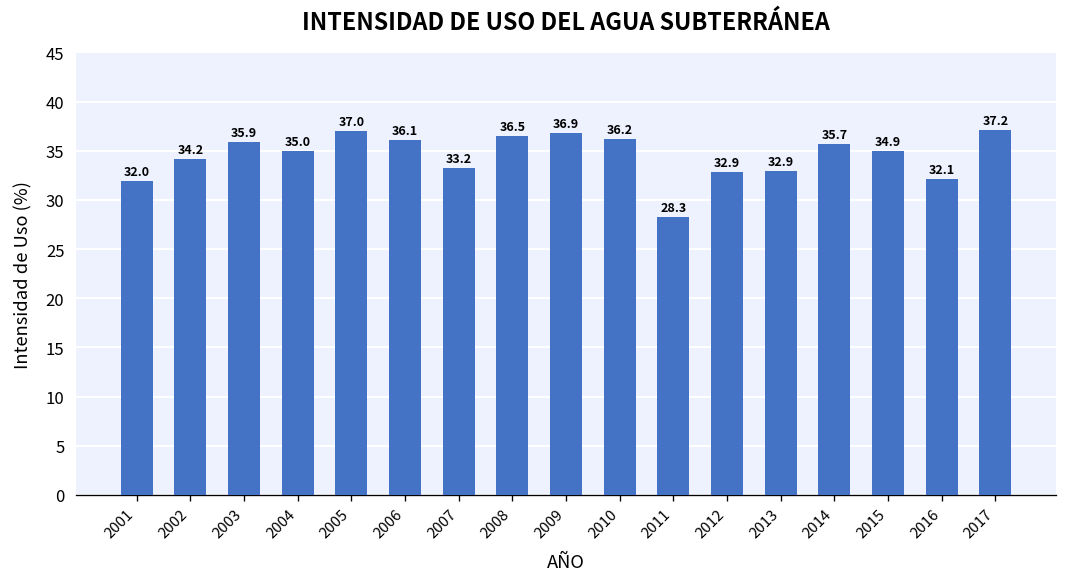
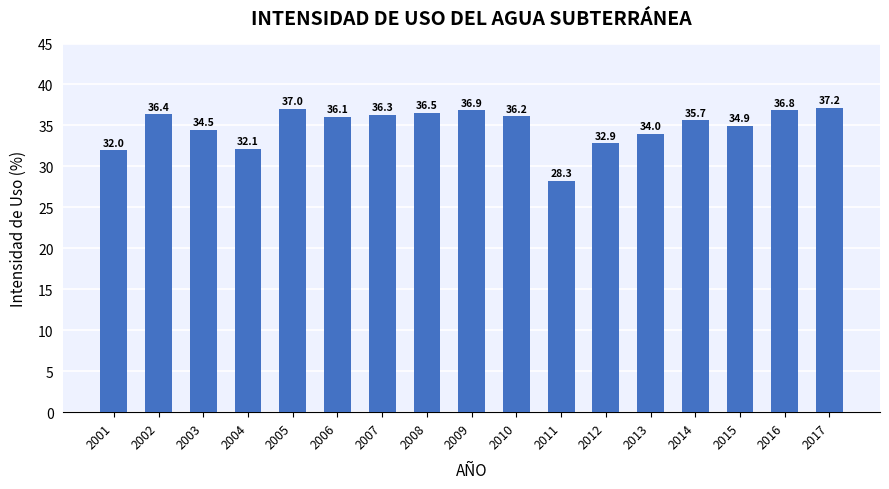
  {
    "2001": 32.0,
-   "2002": 34.2,
-   "2003": 35.9,
-   "2004": 35.0,
+   "2002": 36.4,
+   "2003": 34.5,
+   "2004": 32.1,
    "2005": 37.0,
    "2006": 36.1,
-   "2007": 33.2,
+   "2007": 36.3,
    "2008": 36.5,
    "2009": 36.9,
    "2010": 36.2,
    "2011": 28.3,
    "2012": 32.9,
-   "2013": 32.9,
+   "2013": 34.0,
    "2014": 35.7,
    "2015": 34.9,
-   "2016": 32.1,
+   "2016": 36.8,
    "2017": 37.2
  }
